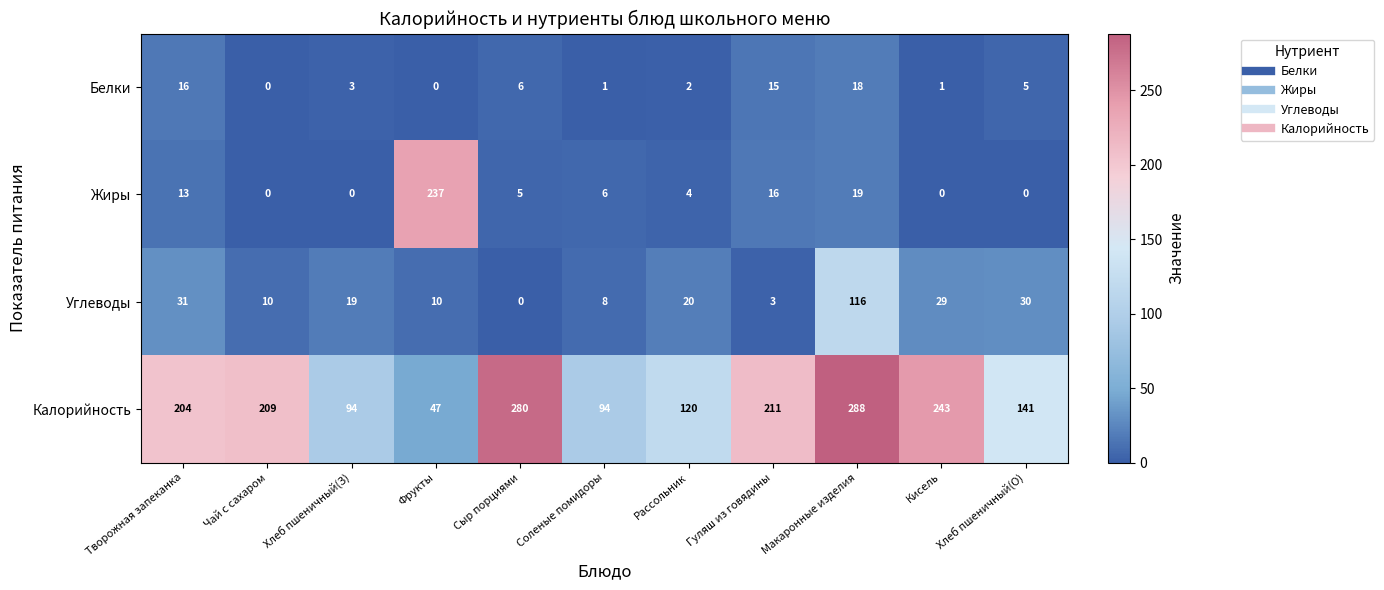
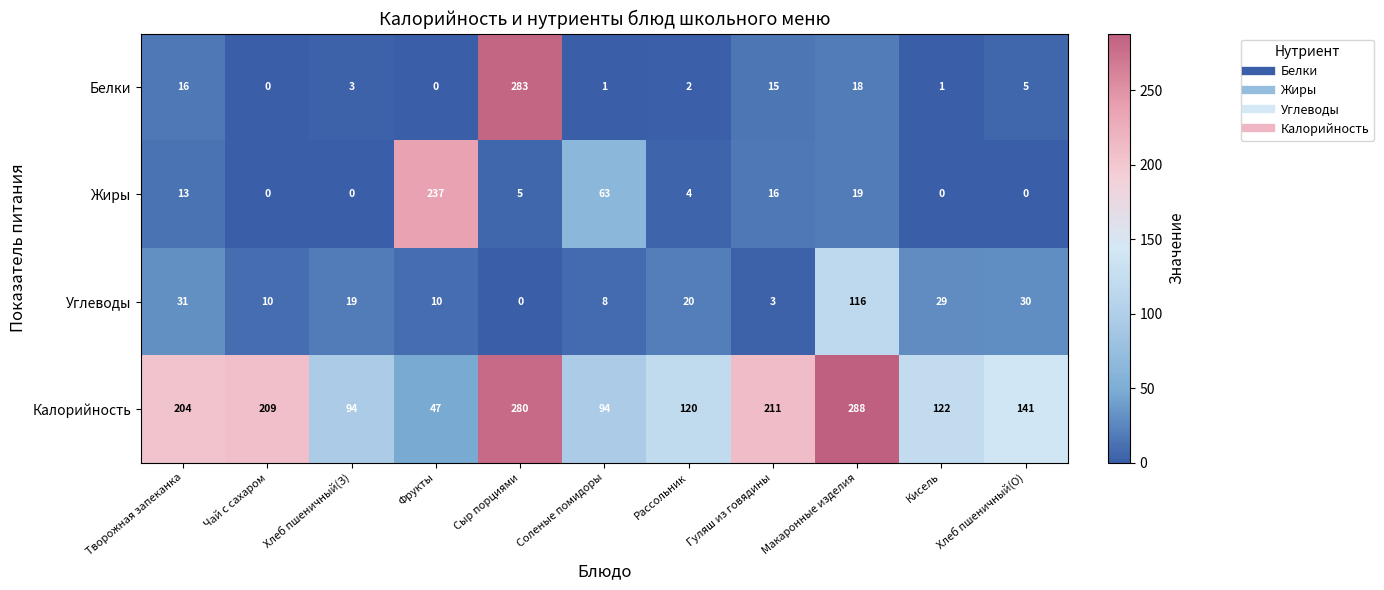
  {
    "Белки": {
      "Творожная запеканка": 16,
      "Чай с сахаром": 0,
      "Хлеб пшеничный(З)": 3,
      "Фрукты": 0,
-     "Сыр порциями": 6,
+     "Сыр порциями": 283,
      "Соленые помидоры": 1,
      "Рассольник": 2,
      "Гуляш из говядины": 15,
      "Макаронные изделия": 18,
      "Кисель": 1,
      "Хлеб пшеничный(О)": 5
    },
    "Жиры": {
      "Творожная запеканка": 13,
      "Чай с сахаром": 0,
      "Хлеб пшеничный(З)": 0,
      "Фрукты": 237,
      "Сыр порциями": 5,
-     "Соленые помидоры": 6,
+     "Соленые помидоры": 63,
      "Рассольник": 4,
      "Гуляш из говядины": 16,
      "Макаронные изделия": 19,
      "Кисель": 0,
      "Хлеб пшеничный(О)": 0
    },
    "Углеводы": {
      "Творожная запеканка": 31,
      "Чай с сахаром": 10,
      "Хлеб пшеничный(З)": 19,
      "Фрукты": 10,
      "Сыр порциями": 0,
      "Соленые помидоры": 8,
      "Рассольник": 20,
      "Гуляш из говядины": 3,
      "Макаронные изделия": 116,
      "Кисель": 29,
      "Хлеб пшеничный(О)": 30
    },
    "Калорийность": {
      "Творожная запеканка": 204,
      "Чай с сахаром": 209,
      "Хлеб пшеничный(З)": 94,
      "Фрукты": 47,
      "Сыр порциями": 280,
      "Соленые помидоры": 94,
      "Рассольник": 120,
      "Гуляш из говядины": 211,
      "Макаронные изделия": 288,
-     "Кисель": 243,
+     "Кисель": 122,
      "Хлеб пшеничный(О)": 141
    }
  }
